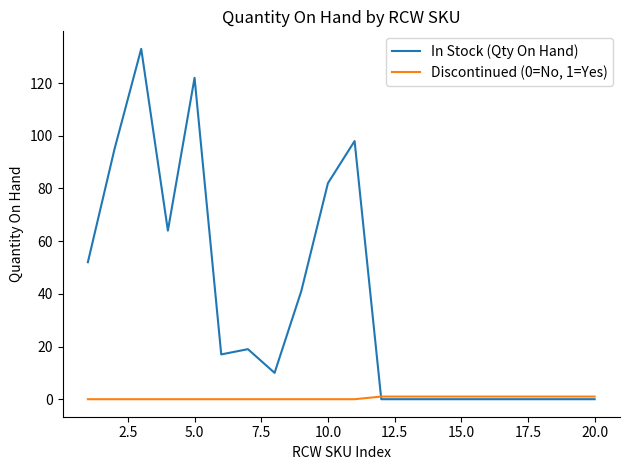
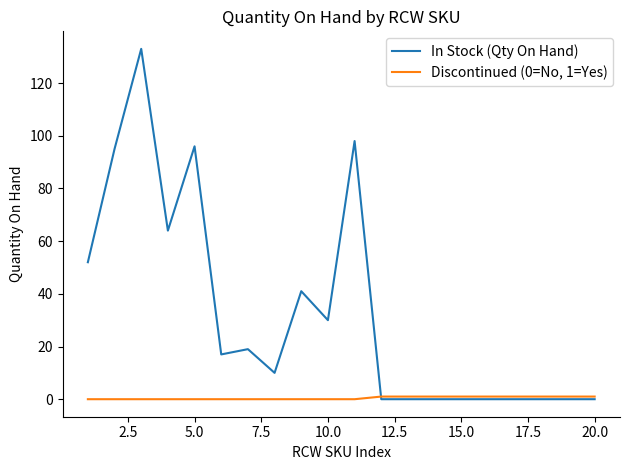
  {
    "In Stock (Qty On Hand)": {
-     "5.0": 122,
-     "10.0": 82,
+     "5.0": 96,
+     "10.0": 30,
      "15.0": 0,
      "20.0": 0
    },
    "Discontinued (0=No, 1=Yes)": {
      "5.0": 0,
      "10.0": 0,
      "15.0": 1,
      "20.0": 1
    }
  }
